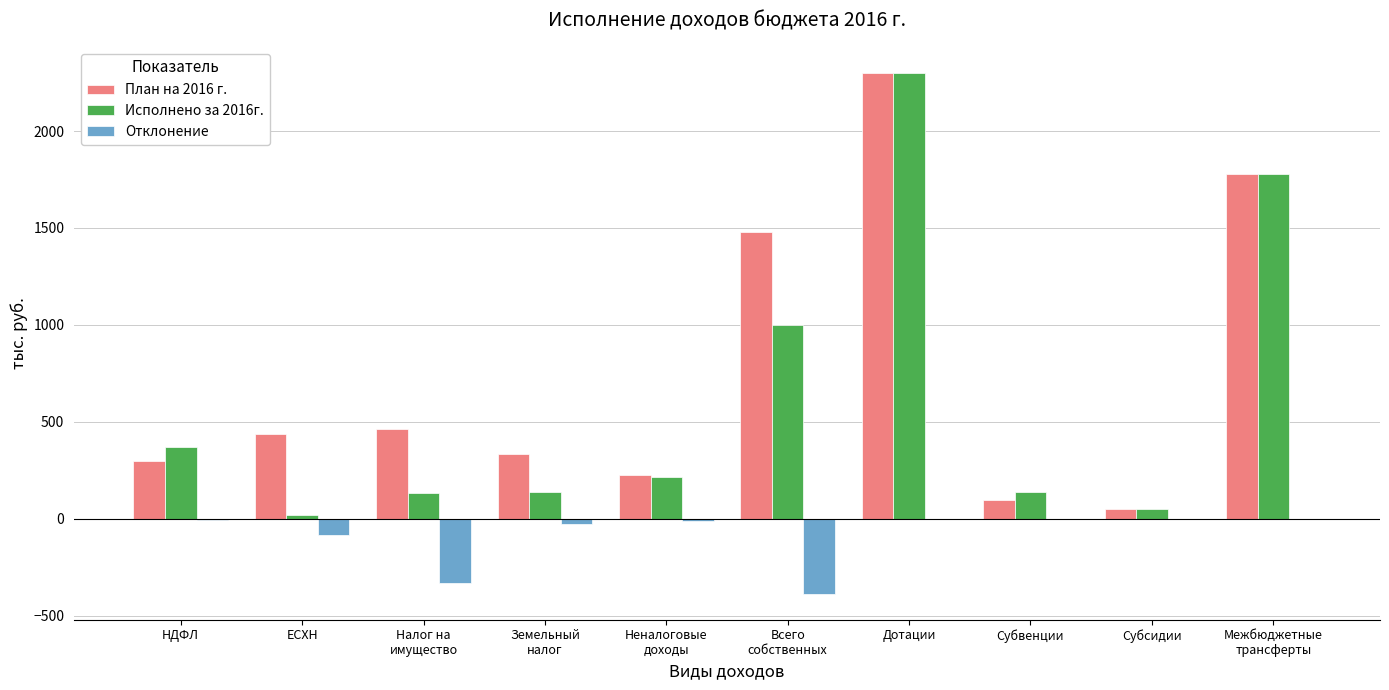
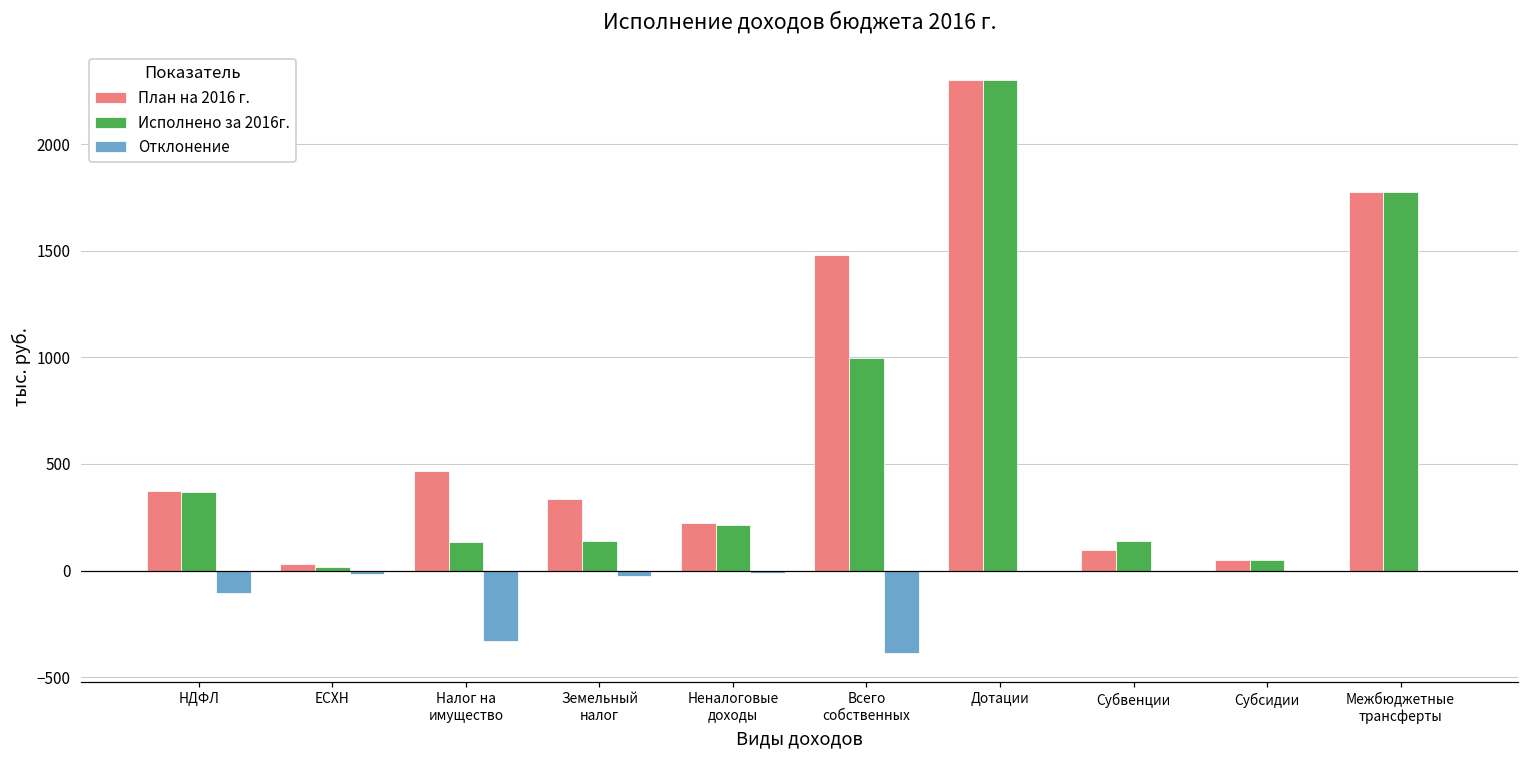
  {
    "План на 2016 г.": {
-     "НДФЛ": 300,
-     "ЕСХН": 440,
+     "НДФЛ": 380,
+     "ЕСХН": 30,
      "Налог на имущество": 470,
      "Земельный налог": 330,
      "Неналоговые доходы": 220,
      "Всего собственных": 1480,
      "Дотации": 2300,
      "Субвенции": 100,
      "Субсидии": 50,
      "Межбюджетные трансферты": 1780
    },
    "Исполнено за 2016г.": {
      "НДФЛ": 370,
      "ЕСХН": 20,
      "Налог на имущество": 130,
      "Земельный налог": 140,
      "Неналоговые доходы": 210,
      "Всего собственных": 1000,
      "Дотации": 2300,
      "Субвенции": 140,
      "Субсидии": 50,
      "Межбюджетные трансферты": 1780
    },
    "Отклонение": {
-     "НДФЛ": 0,
-     "ЕСХН": -80,
+     "НДФЛ": -110,
+     "ЕСХН": -20,
      "Налог на имущество": -330,
      "Земельный налог": -20,
      "Всего собственных": -390,
      "Дотации": 0,
      "Субсидии": 0,
      "Межбюджетные трансферты": 0
    }
  }
